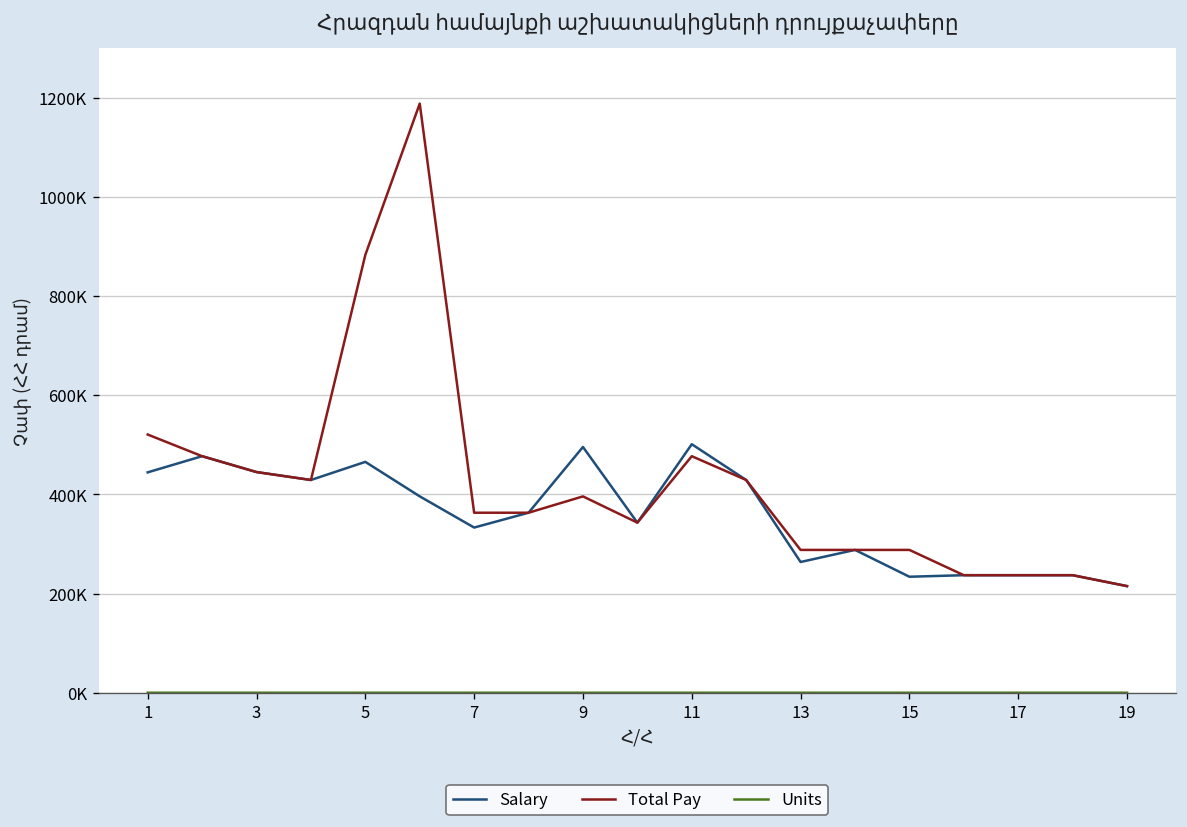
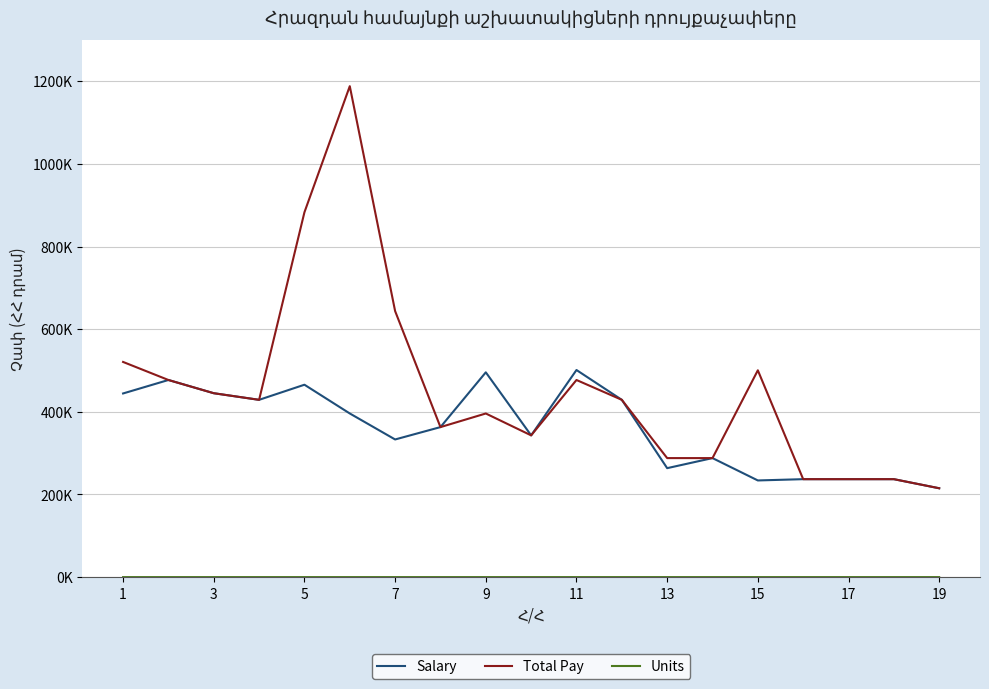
  {
    "Salary": {
      "1": 440000,
      "5": 470000,
      "7": 330000,
      "9": 500000,
      "11": 500000,
      "13": 260000,
      "15": 230000
    },
    "Total Pay": {
      "1": 520000,
      "5": 880000,
-     "7": 360000,
+     "7": 640000,
      "9": 400000,
      "11": 480000,
      "13": 290000,
-     "15": 290000
+     "15": 500000
    },
    "Units": {
      "1": 0,
      "3": 0,
      "5": 0,
      "7": 0,
      "9": 0,
      "11": 0,
      "13": 0,
      "15": 0,
      "17": 0,
      "19": 0
    }
  }
